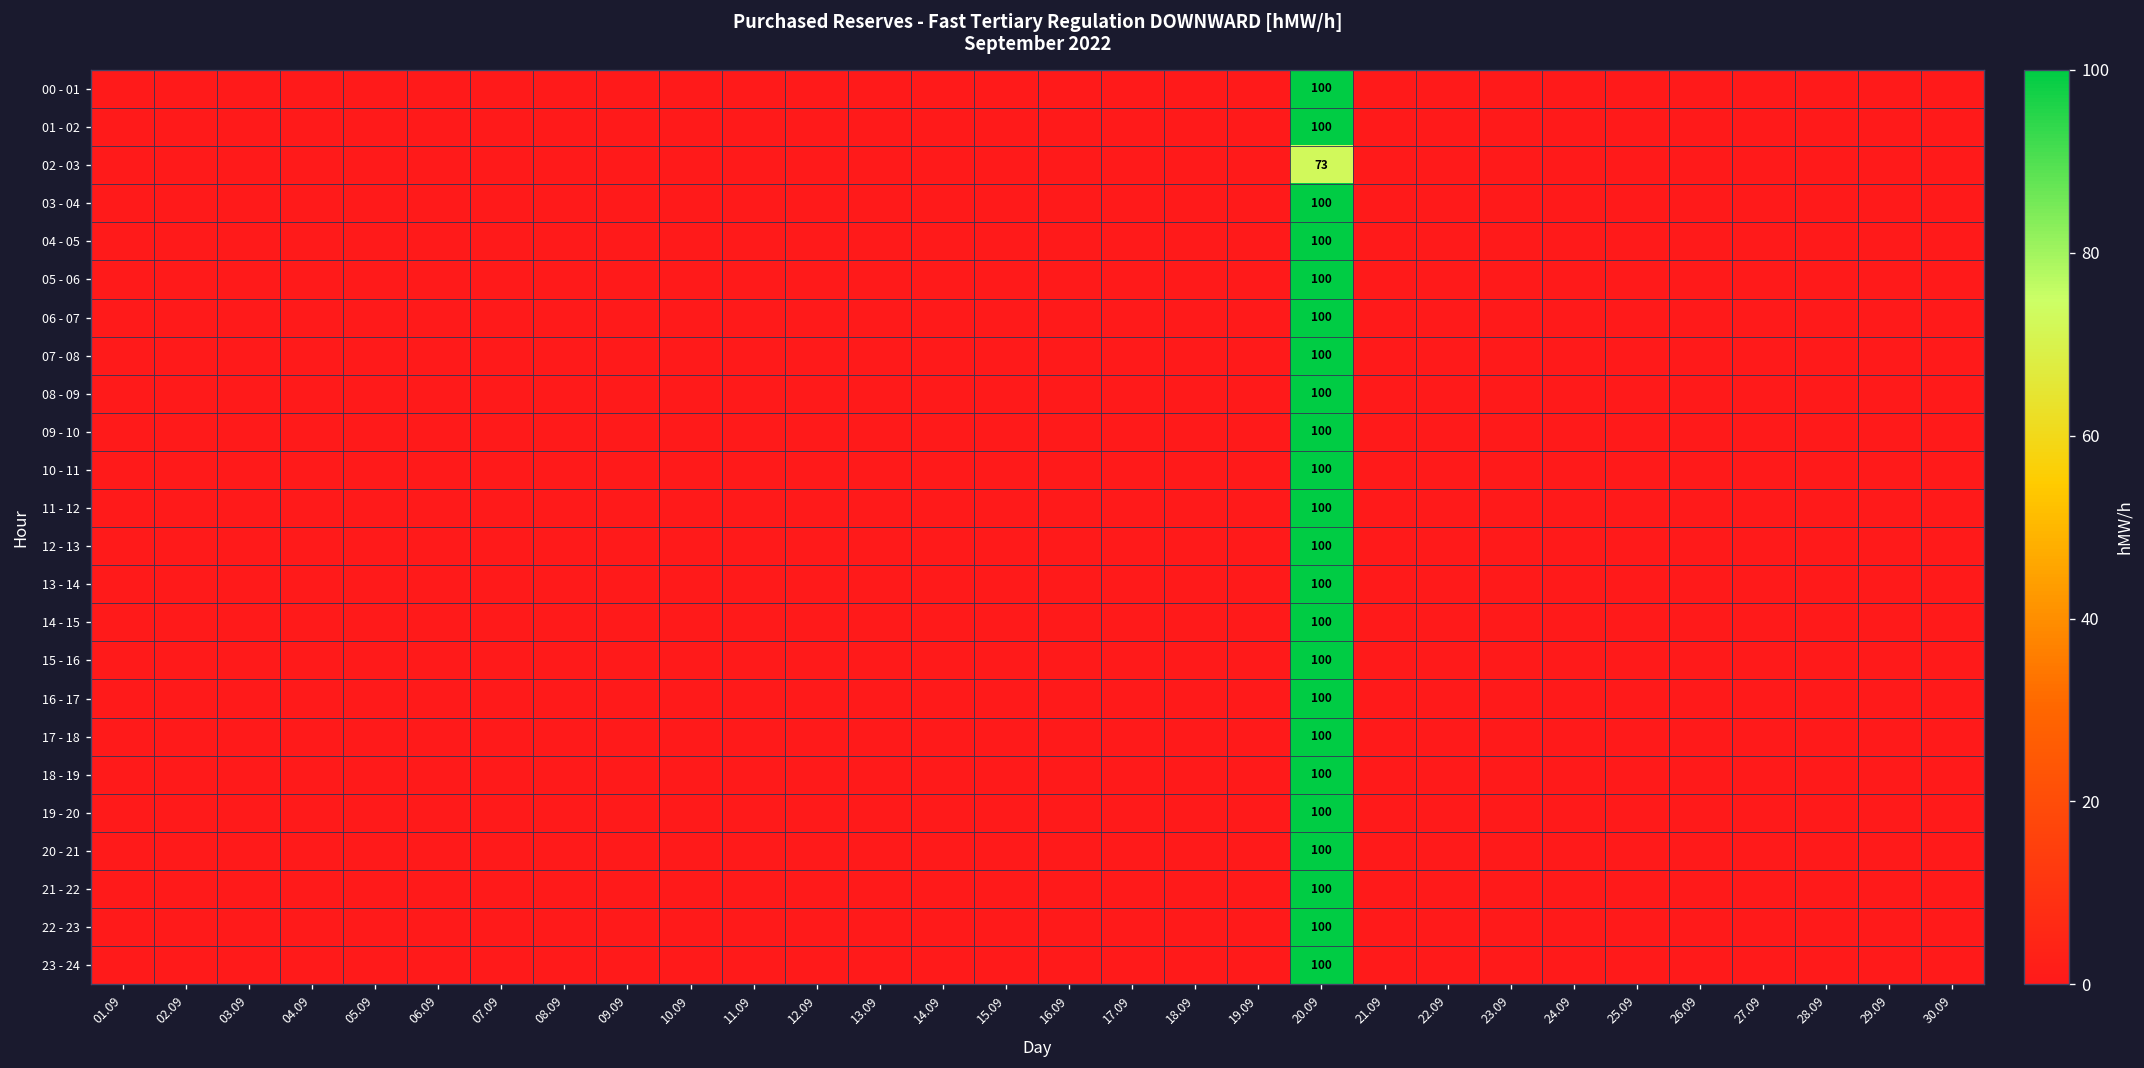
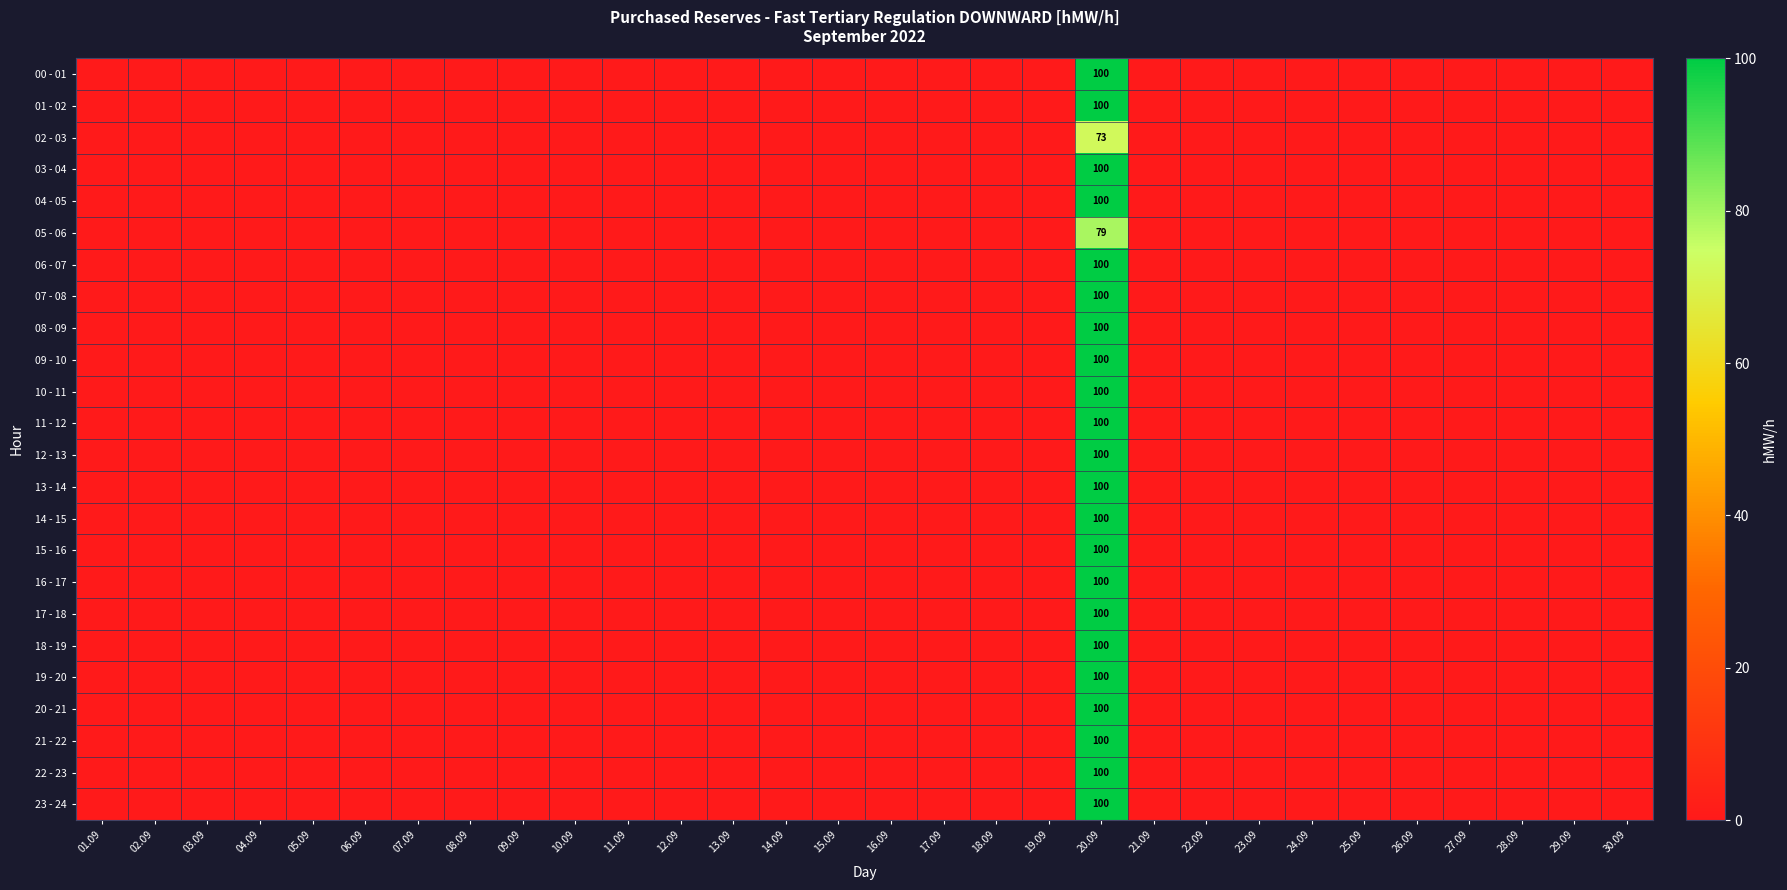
  {
    "00 - 01": {
      "20.09": 100
    },
    "01 - 02": {
      "20.09": 100
    },
    "02 - 03": {
      "20.09": 73
    },
    "03 - 04": {
      "20.09": 100
    },
    "04 - 05": {
      "20.09": 100
    },
    "05 - 06": {
-     "20.09": 100
+     "20.09": 79
    },
    "06 - 07": {
      "20.09": 100
    },
    "07 - 08": {
      "20.09": 100
    },
    "08 - 09": {
      "20.09": 100
    },
    "09 - 10": {
      "20.09": 100
    },
    "10 - 11": {
      "20.09": 100
    },
    "11 - 12": {
      "20.09": 100
    },
    "12 - 13": {
      "20.09": 100
    },
    "13 - 14": {
      "20.09": 100
    },
    "14 - 15": {
      "20.09": 100
    },
    "15 - 16": {
      "20.09": 100
    },
    "16 - 17": {
      "20.09": 100
    },
    "17 - 18": {
      "20.09": 100
    },
    "18 - 19": {
      "20.09": 100
    },
    "19 - 20": {
      "20.09": 100
    },
    "20 - 21": {
      "20.09": 100
    },
    "21 - 22": {
      "20.09": 100
    },
    "22 - 23": {
      "20.09": 100
    },
    "23 - 24": {
      "20.09": 100
    }
  }
